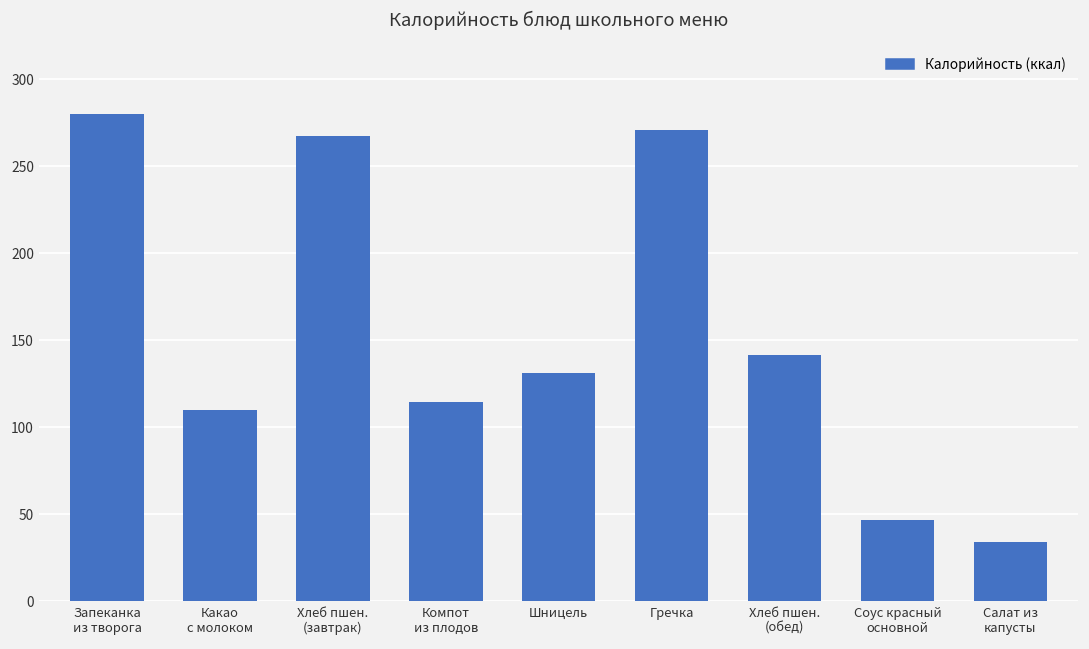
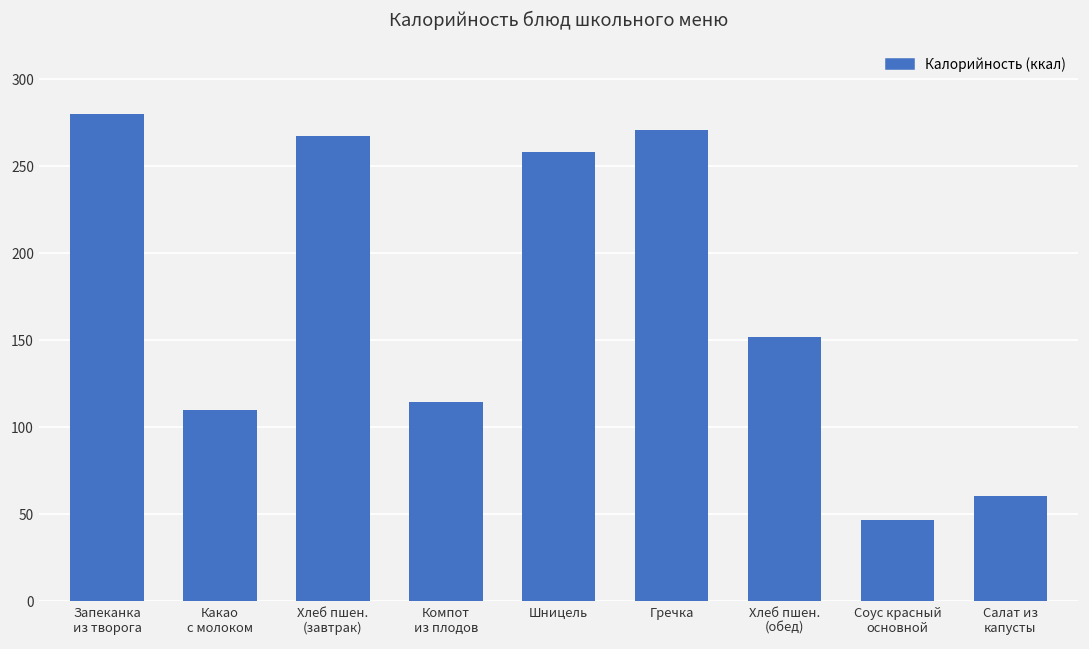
  {
    "Запеканка из творога": 280,
    "Какао с молоком": 110,
    "Хлеб пшен. (завтрак)": 268,
    "Компот из плодов": 115,
-   "Шницель": 131,
+   "Шницель": 258,
    "Гречка": 271,
-   "Хлеб пшен. (обед)": 141,
+   "Хлеб пшен. (обед)": 152,
    "Соус красный основной": 47,
-   "Салат из капусты": 34
+   "Салат из капусты": 60
  }
